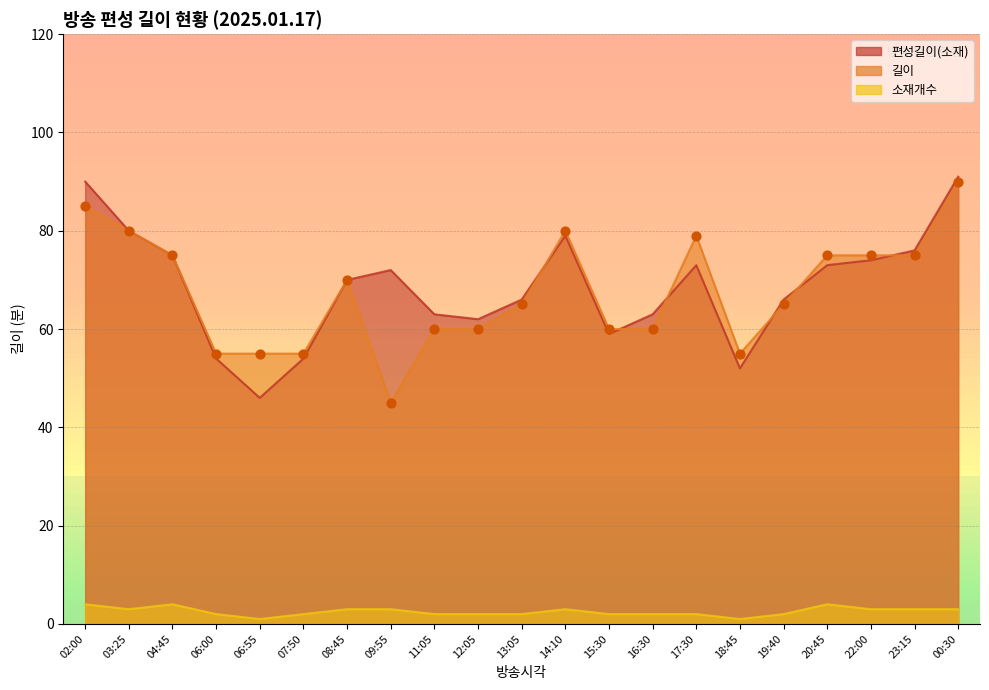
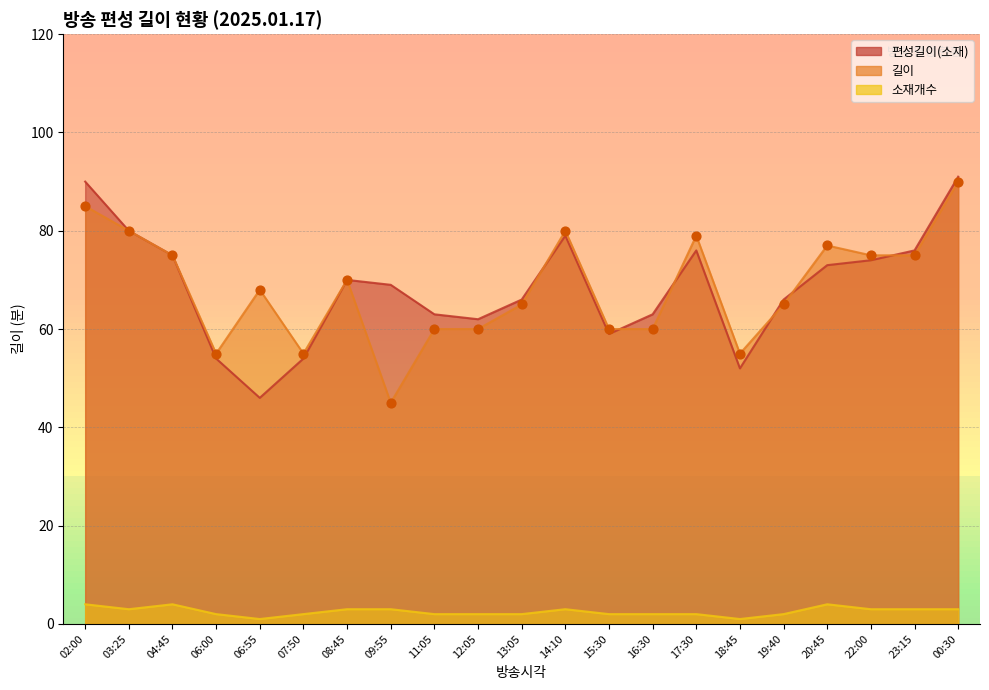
  {
    "편성길이(소재)": {
      "02:00": 90,
      "06:00": 54,
      "06:55": 46,
      "07:50": 54,
-     "09:55": 72,
+     "09:55": 69,
      "11:05": 63,
      "12:05": 62,
      "13:05": 66,
      "14:10": 79,
      "15:30": 59,
      "16:30": 63,
-     "17:30": 73,
+     "17:30": 76,
      "18:45": 52,
      "19:40": 66,
      "20:45": 73,
      "22:00": 74,
      "23:15": 76,
      "00:30": 91
    },
    "길이": {
      "02:00": 85,
      "06:00": 55,
-     "06:55": 55,
+     "06:55": 68,
      "07:50": 55,
      "09:55": 45,
      "11:05": 60,
      "12:05": 60,
      "13:05": 65,
      "14:10": 80,
      "15:30": 60,
      "16:30": 60,
      "17:30": 79,
      "18:45": 55,
      "19:40": 65,
-     "20:45": 75,
+     "20:45": 77,
      "22:00": 75,
      "23:15": 75,
      "00:30": 90
    },
    "소재개수": {
      "02:00": 4,
      "03:25": 3,
      "04:45": 4,
      "06:00": 2,
      "06:55": 1,
      "07:50": 2,
      "08:45": 3,
      "09:55": 3,
      "11:05": 2,
      "12:05": 2,
      "13:05": 2,
      "14:10": 3,
      "15:30": 2,
      "16:30": 2,
      "17:30": 2,
      "18:45": 1,
      "19:40": 2,
      "20:45": 4,
      "22:00": 3,
      "23:15": 3,
      "00:30": 3
    }
  }
